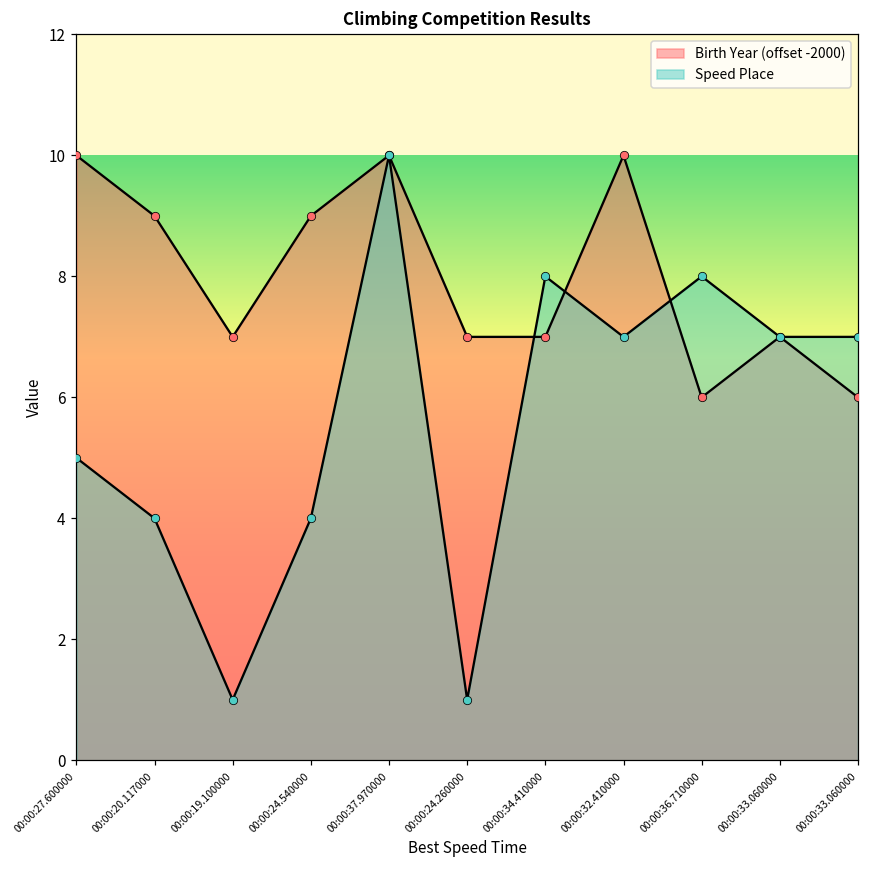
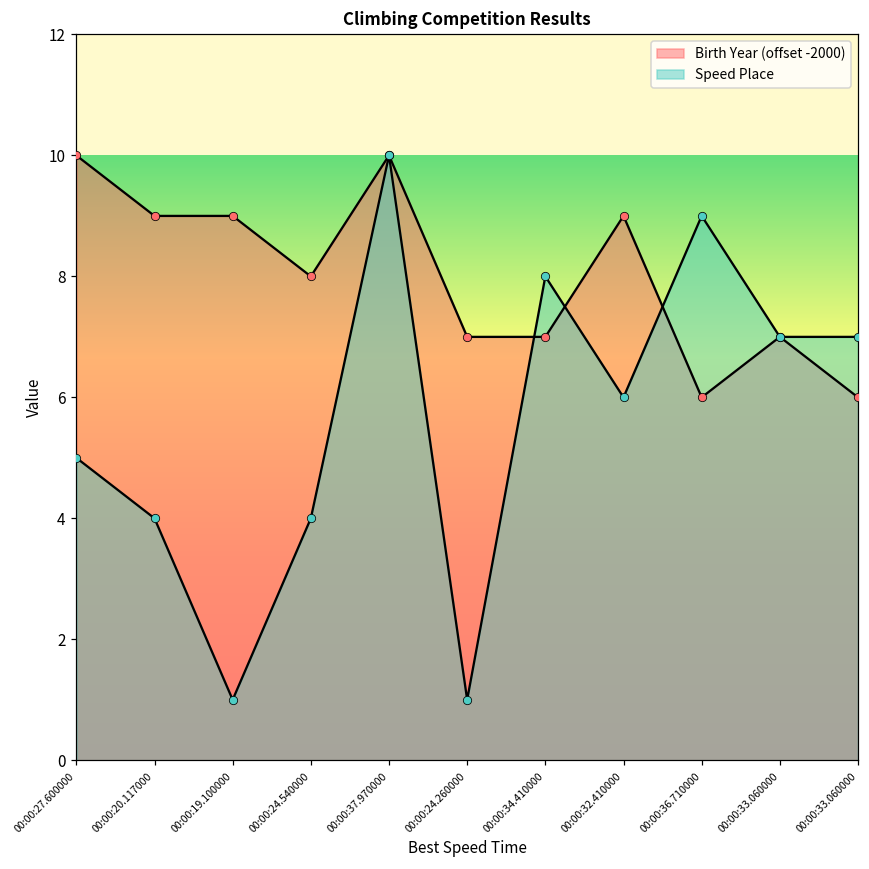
  {
    "Birth Year (offset -2000)": {
      "00:00:27.600000": 10.0,
      "00:00:20.117000": 9.0,
-     "00:00:19.100000": 7.0,
-     "00:00:24.540000": 9.0,
+     "00:00:19.100000": 9.0,
+     "00:00:24.540000": 8.0,
      "00:00:24.260000": 7.0,
      "00:00:34.410000": 7.0,
-     "00:00:32.410000": 10.0,
+     "00:00:32.410000": 9.0,
      "00:00:36.710000": 6.0
    },
    "Speed Place": {
      "00:00:27.600000": 5,
      "00:00:20.117000": 4,
      "00:00:19.100000": 1,
      "00:00:24.540000": 4,
      "00:00:24.260000": 1,
      "00:00:34.410000": 8,
-     "00:00:32.410000": 7,
-     "00:00:36.710000": 8
+     "00:00:32.410000": 6,
+     "00:00:36.710000": 9
    }
  }
